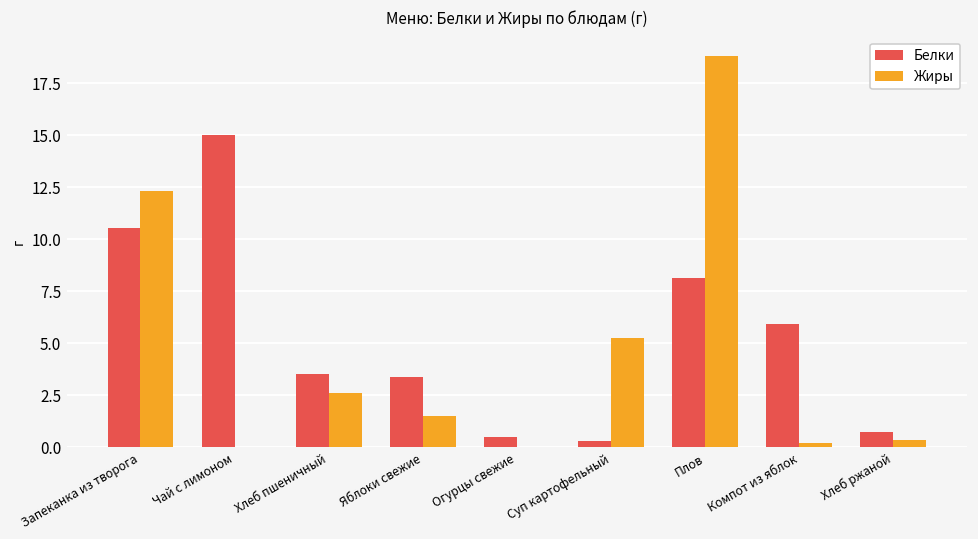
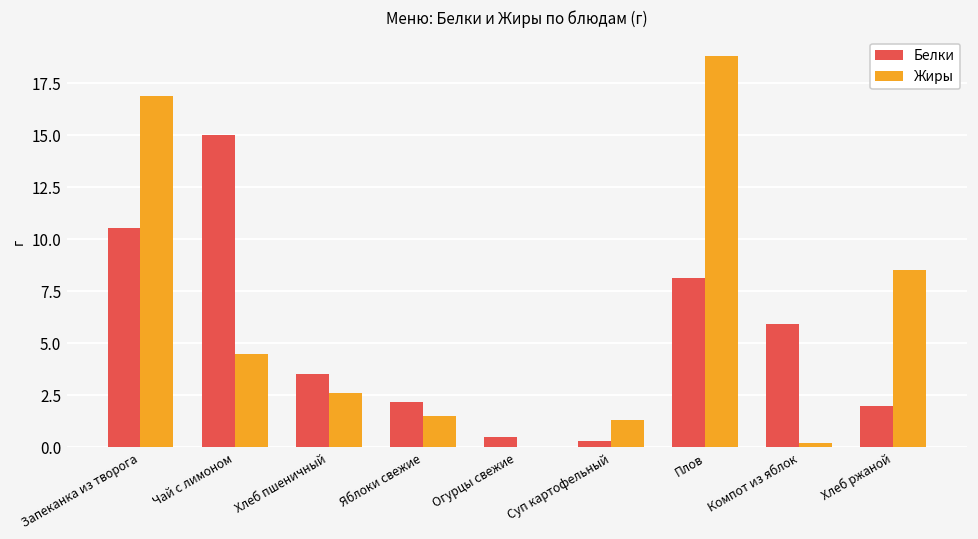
  {
    "Белки": {
      "Запеканка из творога": 10.6,
      "Чай с лимоном": 15.0,
      "Хлеб пшеничный": 3.5,
-     "Яблоки свежие": 3.4,
+     "Яблоки свежие": 2.2,
      "Огурцы свежие": 0.5,
      "Суп картофельный": 0.3,
      "Плов": 8.2,
      "Компот из яблок": 6.0,
-     "Хлеб ржаной": 0.7
+     "Хлеб ржаной": 2.0
    },
    "Жиры": {
-     "Запеканка из творога": 12.3,
-     "Чай с лимоном": 0.0,
+     "Запеканка из творога": 16.9,
+     "Чай с лимоном": 4.5,
      "Хлеб пшеничный": 2.6,
      "Яблоки свежие": 1.5,
      "Огурцы свежие": 0.0,
-     "Суп картофельный": 5.3,
+     "Суп картофельный": 1.3,
      "Плов": 18.8,
      "Компот из яблок": 0.2,
-     "Хлеб ржаной": 0.4
+     "Хлеб ржаной": 8.5
    }
  }
